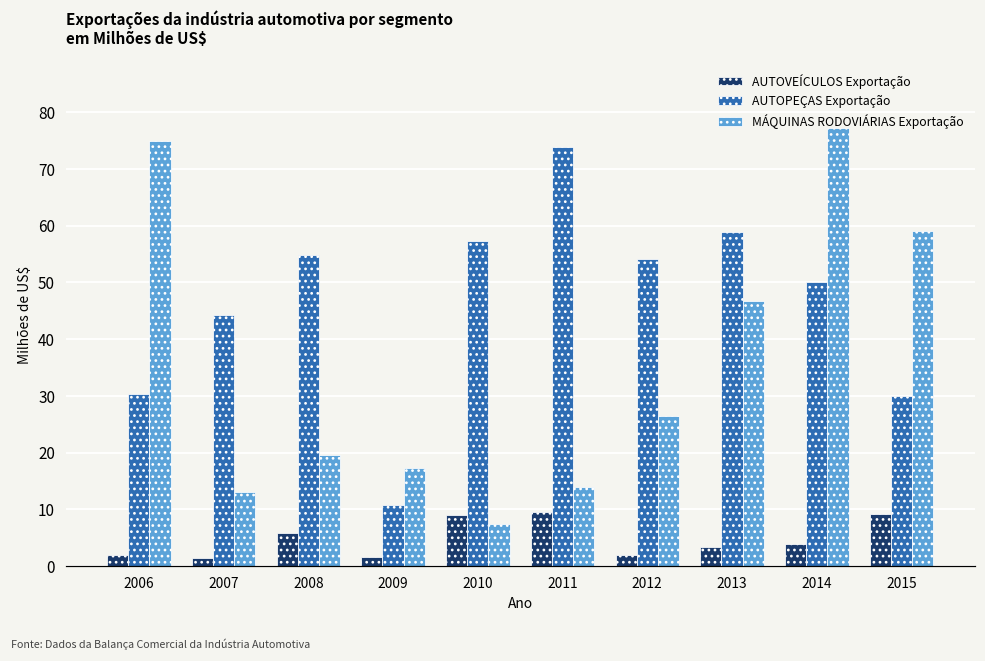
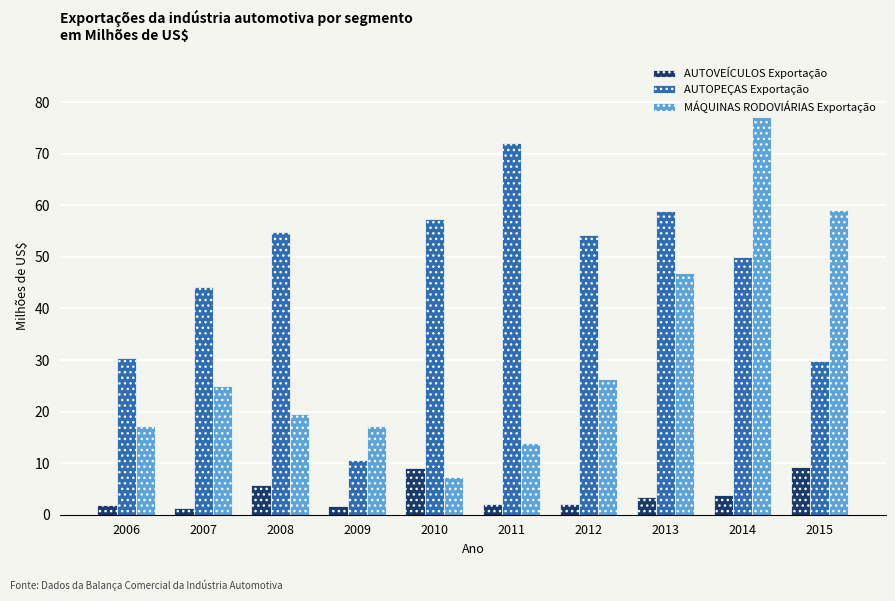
  {
    "AUTOVEÍCULOS Exportação": {
      "2006": 2,
      "2007": 1,
      "2008": 6,
      "2009": 2,
      "2010": 9,
-     "2011": 10,
+     "2011": 2,
      "2012": 2,
      "2013": 3,
      "2014": 4,
      "2015": 9
    },
    "AUTOPEÇAS Exportação": {
      "2006": 30,
      "2007": 44,
      "2008": 55,
      "2009": 11,
      "2010": 57,
-     "2011": 74,
+     "2011": 72,
      "2012": 54,
      "2013": 59,
      "2014": 50,
      "2015": 30
    },
    "MÁQUINAS RODOVIÁRIAS Exportação": {
-     "2006": 75,
-     "2007": 13,
+     "2006": 17,
+     "2007": 25,
      "2008": 20,
      "2009": 17,
      "2010": 7,
      "2011": 14,
      "2012": 26,
      "2013": 47,
      "2014": 77,
      "2015": 59
    }
  }
